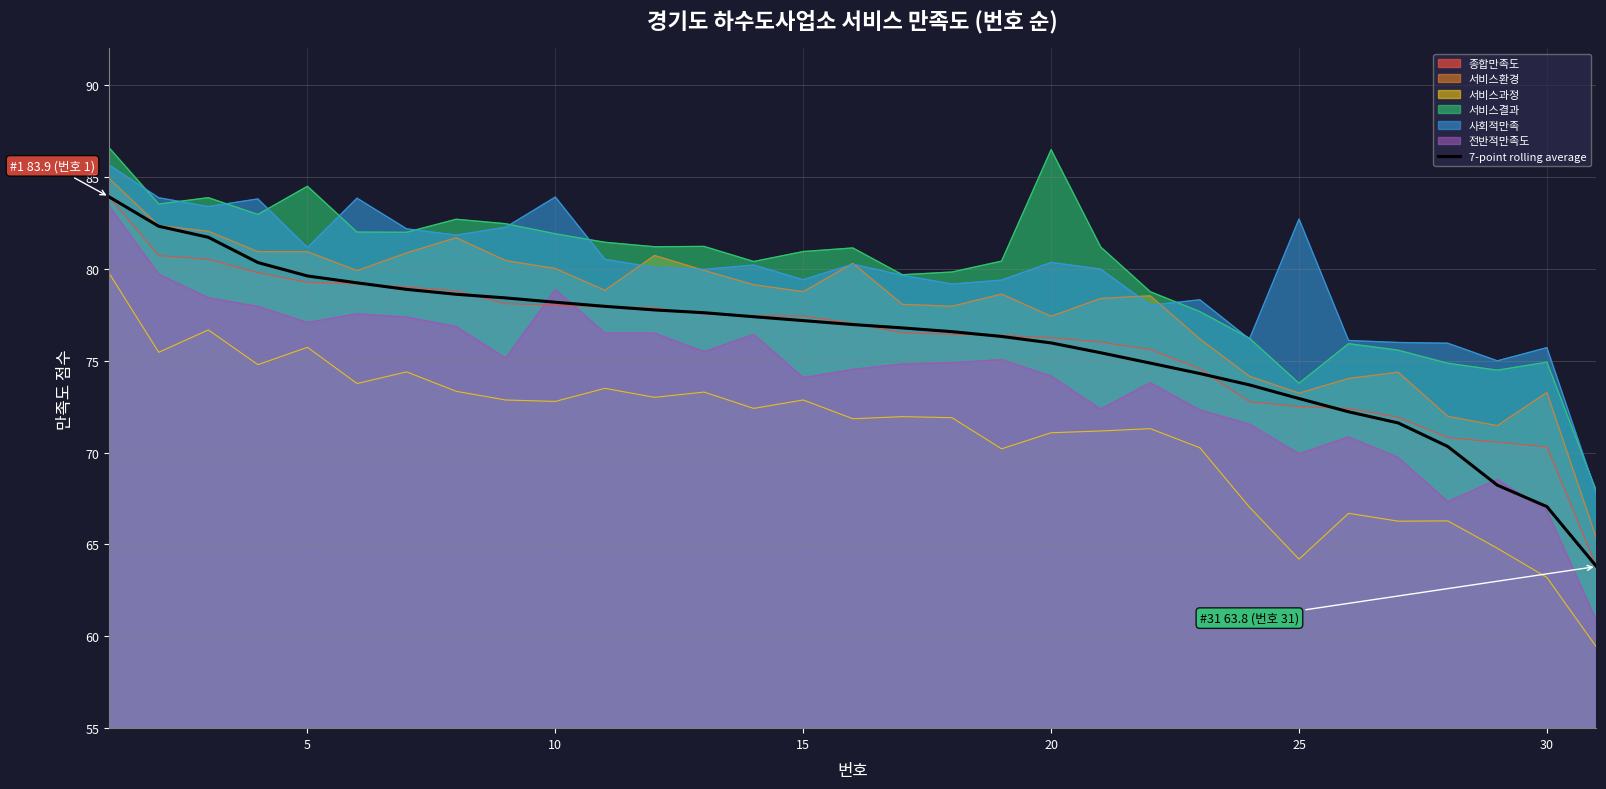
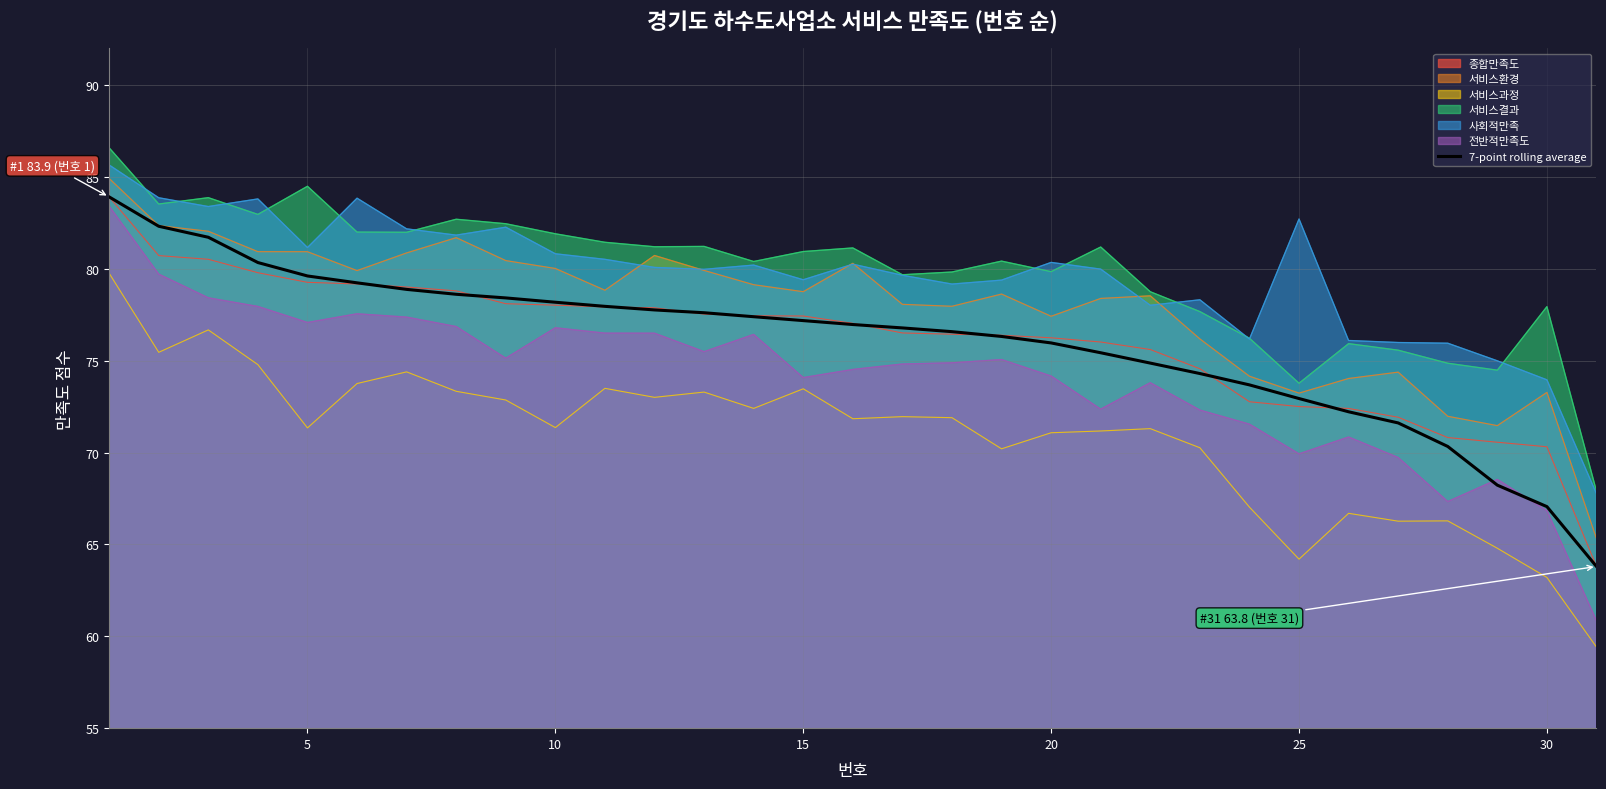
  {
    "서비스과정": {
-     "5": 75.7,
-     "10": 72.8,
-     "15": 72.9,
+     "5": 71.3,
+     "10": 71.4,
+     "15": 73.5,
      "20": 71.1,
      "25": 64.2
    },
    "서비스결과": {
      "5": 84.5,
      "10": 81.9,
      "15": 80.9,
-     "20": 86.5,
+     "20": 79.8,
      "25": 73.8,
-     "30": 74.9
+     "30": 77.9
    },
    "사회적만족": {
      "5": 81.2,
-     "10": 83.9,
+     "10": 80.8,
      "15": 79.4,
      "20": 80.4,
      "25": 82.7,
-     "30": 75.7
+     "30": 74.0
    },
    "전반적만족도": {
      "5": 77.1,
-     "10": 78.9,
+     "10": 76.8,
      "15": 74.1,
      "20": 74.2,
      "25": 69.9,
      "30": 66.8
    },
    "7-point rolling average": {
      "5": 79.6,
      "10": 78.2,
      "15": 77.2,
      "20": 76.0,
      "25": 72.9,
      "30": 67.1
    }
  }
